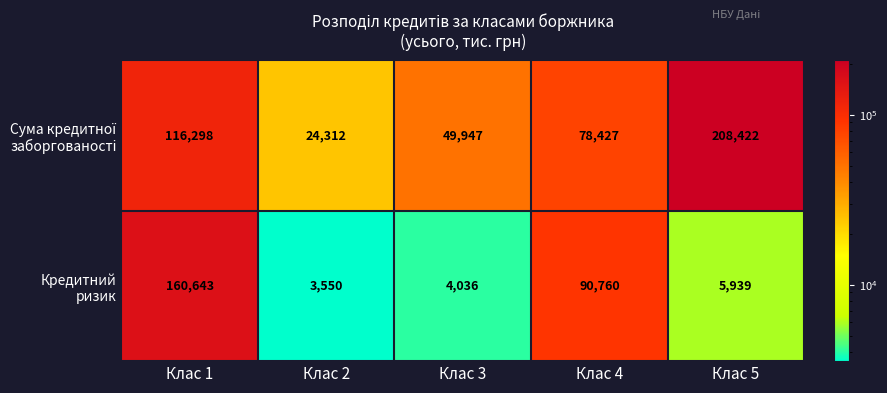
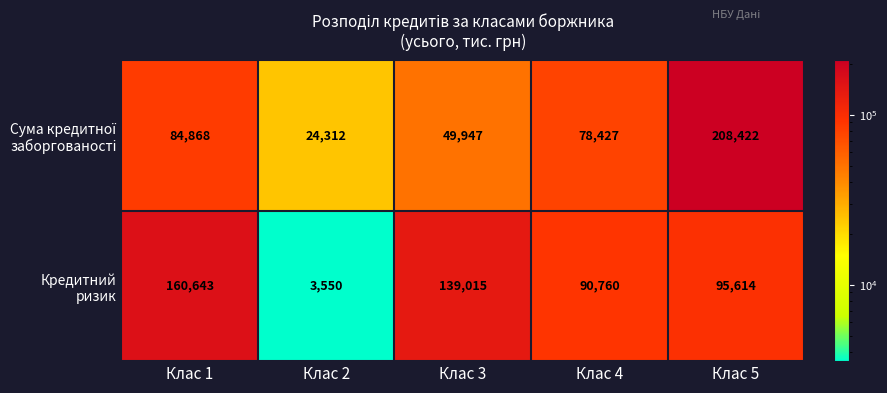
  {
    "Сума кредитної заборгованості": {
-     "Клас 1": "116,298",
+     "Клас 1": "84,868",
      "Клас 2": "24,312",
      "Клас 3": "49,947",
      "Клас 4": "78,427",
      "Клас 5": "208,422"
    },
    "Кредитний ризик": {
      "Клас 1": "160,643",
      "Клас 2": "3,550",
-     "Клас 3": "4,036",
+     "Клас 3": "139,015",
      "Клас 4": "90,760",
-     "Клас 5": "5,939"
+     "Клас 5": "95,614"
    }
  }
